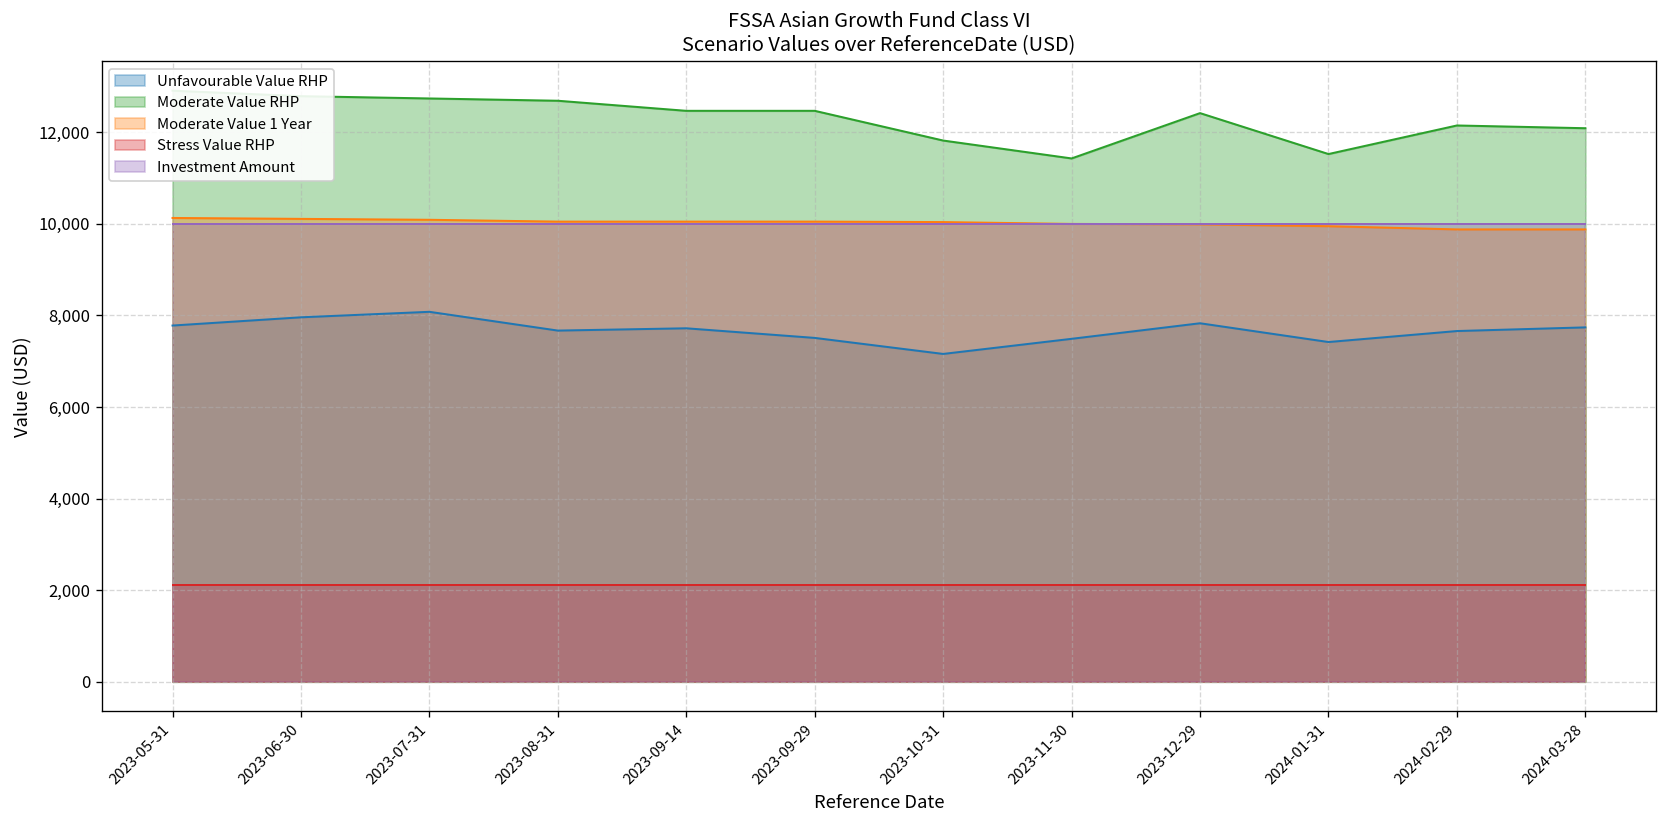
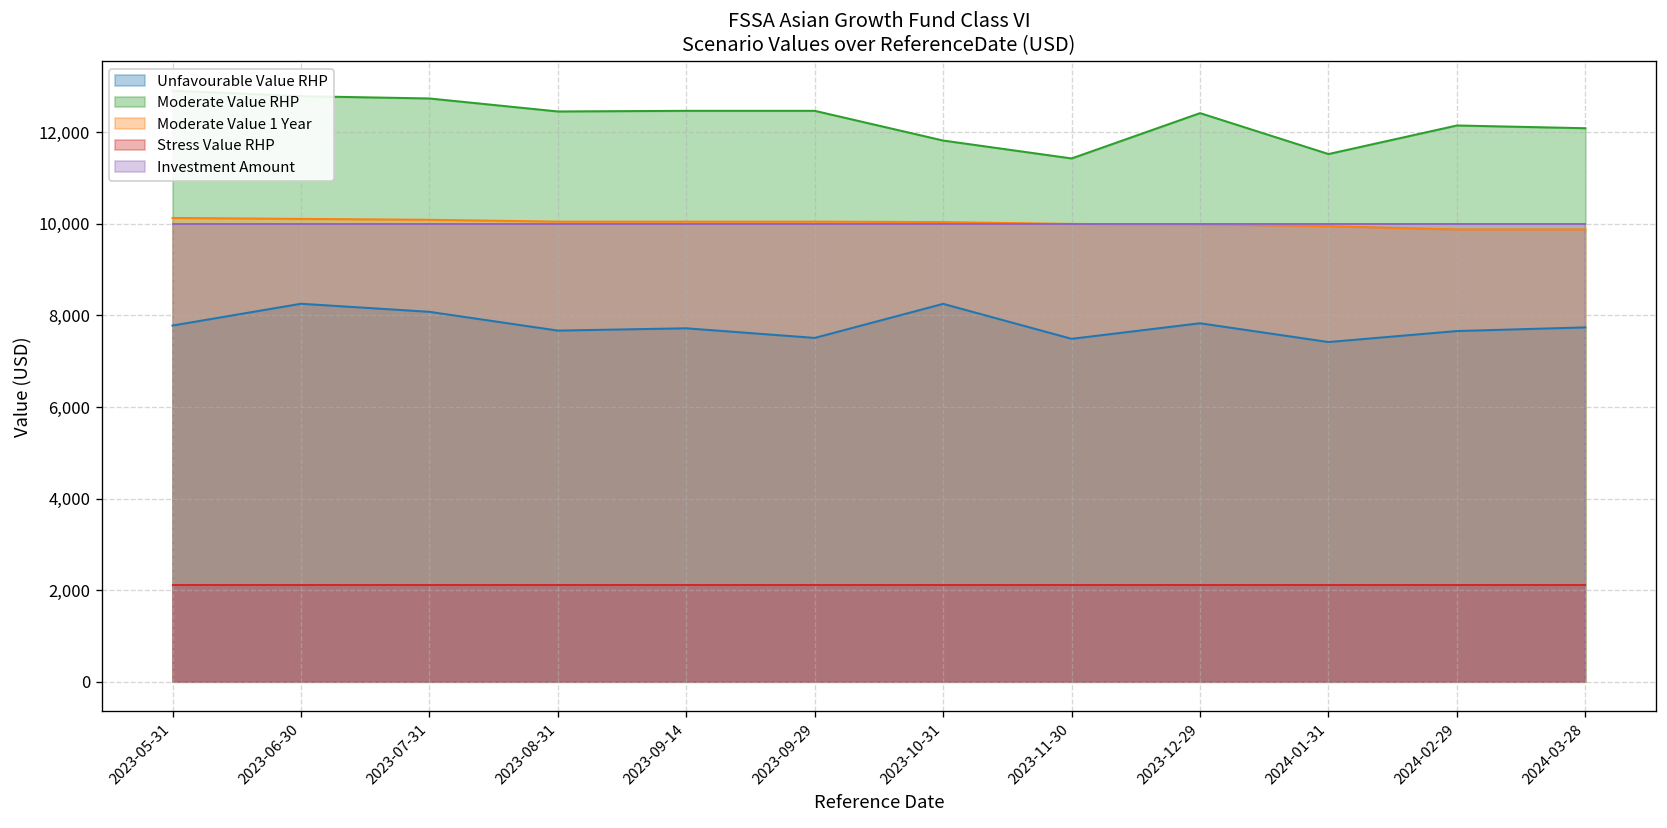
  {
    "Unfavourable Value RHP": {
      "2023-05-31": "7,800",
-     "2023-06-30": "8,000",
+     "2023-06-30": "8,300",
      "2023-07-31": "8,100",
      "2023-08-31": "7,700",
      "2023-09-14": "7,700",
      "2023-09-29": "7,500",
-     "2023-10-31": "7,200",
+     "2023-10-31": "8,300",
      "2023-11-30": "7,500",
      "2023-12-29": "7,800",
      "2024-01-31": "7,400",
      "2024-02-29": "7,700",
      "2024-03-28": "7,700"
    },
    "Moderate Value RHP": {
      "2023-07-31": "12,700",
-     "2023-08-31": "12,700",
+     "2023-08-31": "12,500",
      "2023-09-14": "12,500",
      "2023-09-29": "12,500",
      "2023-10-31": "11,800",
      "2023-11-30": "11,400",
      "2023-12-29": "12,400",
      "2024-01-31": "11,500",
      "2024-02-29": "12,200",
      "2024-03-28": "12,100"
    },
    "Investment Amount": {
      "2023-05-31": "10,000",
      "2023-06-30": "10,000",
      "2023-07-31": "10,000",
      "2024-02-29": "10,000",
      "2024-03-28": "10,000"
    }
  }
